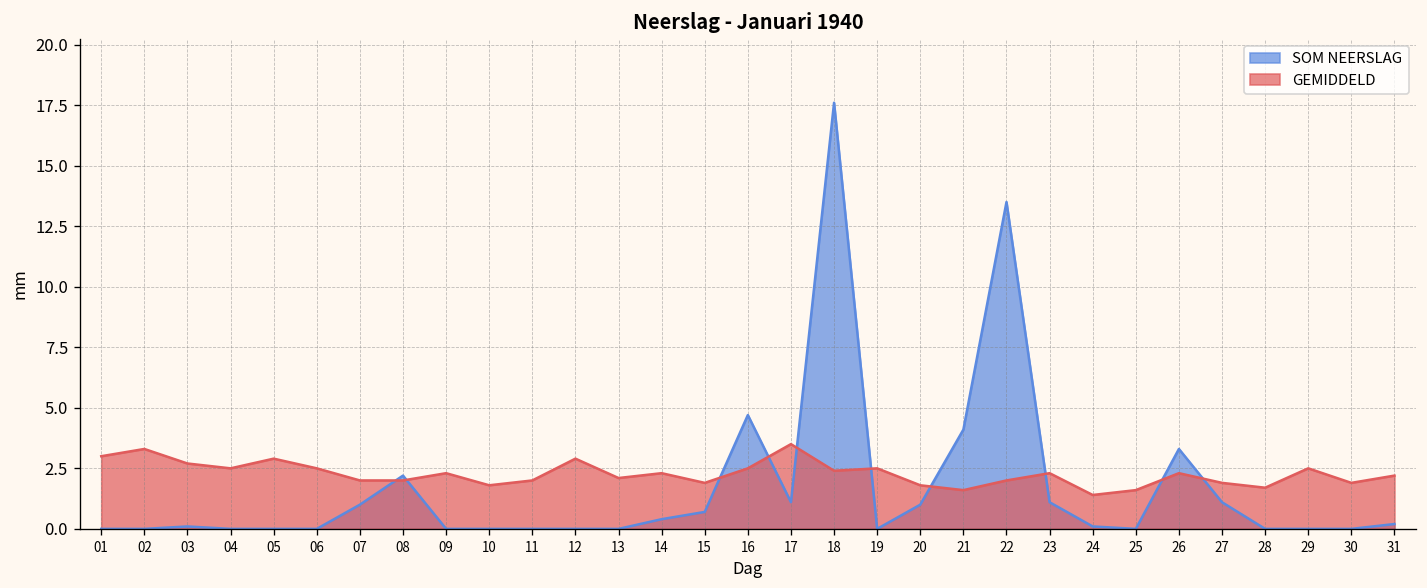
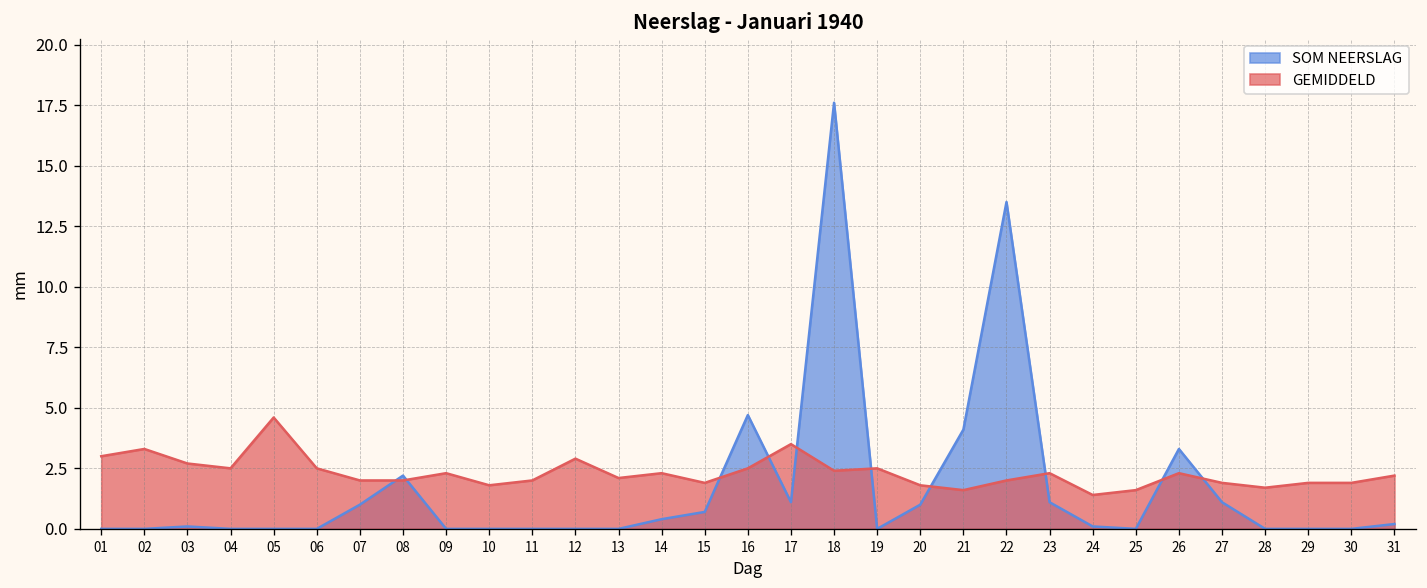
  {
    "SOM NEERSLAG": {
      "01": 0.0,
      "02": 0.0,
      "03": 0.1,
      "04": 0.0,
      "05": 0.0,
      "06": 0.0,
      "07": 1.0,
      "08": 2.2,
      "09": 0.0,
      "10": 0.0,
      "11": 0.0,
      "12": 0.0,
      "13": 0.0,
      "14": 0.4,
      "15": 0.7,
      "16": 4.7,
      "17": 1.1,
      "18": 17.6,
      "19": 0.0,
      "20": 1.0,
      "21": 4.1,
      "22": 13.5,
      "23": 1.1,
      "24": 0.1,
      "25": 0.0,
      "26": 3.3,
      "27": 1.1,
      "28": 0.0,
      "29": 0.0,
      "30": 0.0,
      "31": 0.2
    },
    "GEMIDDELD": {
      "01": 3.0,
      "02": 3.3,
      "03": 2.7,
      "04": 2.5,
-     "05": 2.9,
+     "05": 4.6,
      "06": 2.5,
      "07": 2.0,
      "08": 2.0,
      "09": 2.3,
      "10": 1.8,
      "11": 2.0,
      "12": 2.9,
      "13": 2.1,
      "14": 2.3,
      "15": 1.9,
      "16": 2.5,
      "17": 3.5,
      "18": 2.4,
      "19": 2.5,
      "20": 1.8,
      "21": 1.6,
      "22": 2.0,
      "23": 2.3,
      "24": 1.4,
      "25": 1.6,
      "26": 2.3,
      "27": 1.9,
      "28": 1.7,
-     "29": 2.5,
+     "29": 1.9,
      "30": 1.9,
      "31": 2.2
    }
  }
